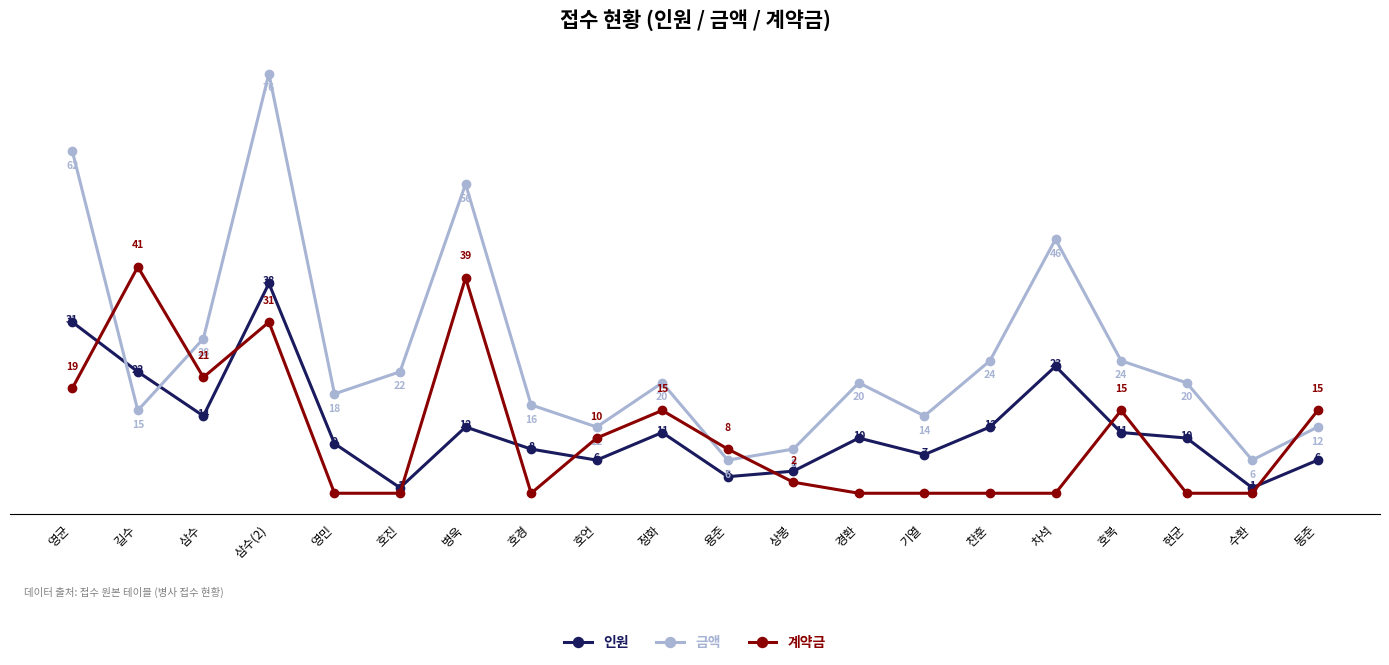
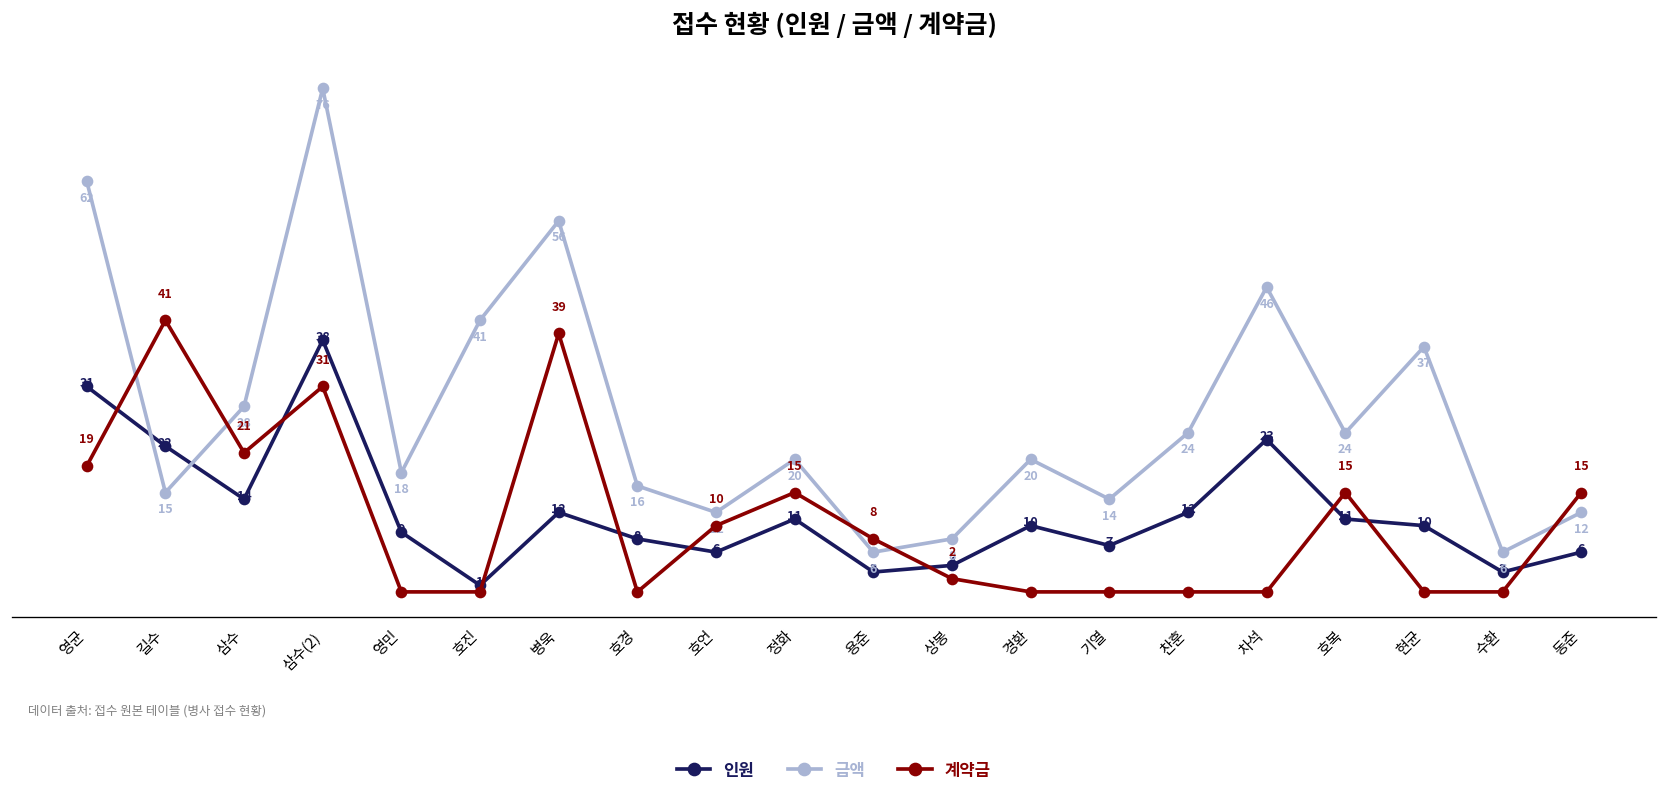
  {
    "인원": {
      "삼수(2)": 38,
      "호진": 1,
      "정화": 11,
-     "수환": 1
+     "수환": 3
    },
    "금액": {
      "영균": 62,
      "길수": 15,
      "영민": 18,
-     "호진": 22,
+     "호진": 41,
      "호경": 16,
      "정화": 20,
      "경환": 20,
      "기열": 14,
      "찬훈": 24,
      "차석": 46,
      "호복": 24,
-     "현균": 20,
+     "현균": 37,
      "수환": 6,
      "동준": 12
    },
    "계약금": {
      "영균": 19,
      "길수": 41,
      "삼수(2)": 31,
      "병욱": 39,
      "호언": 10,
      "용준": 8,
      "호복": 15,
      "동준": 15
    }
  }
